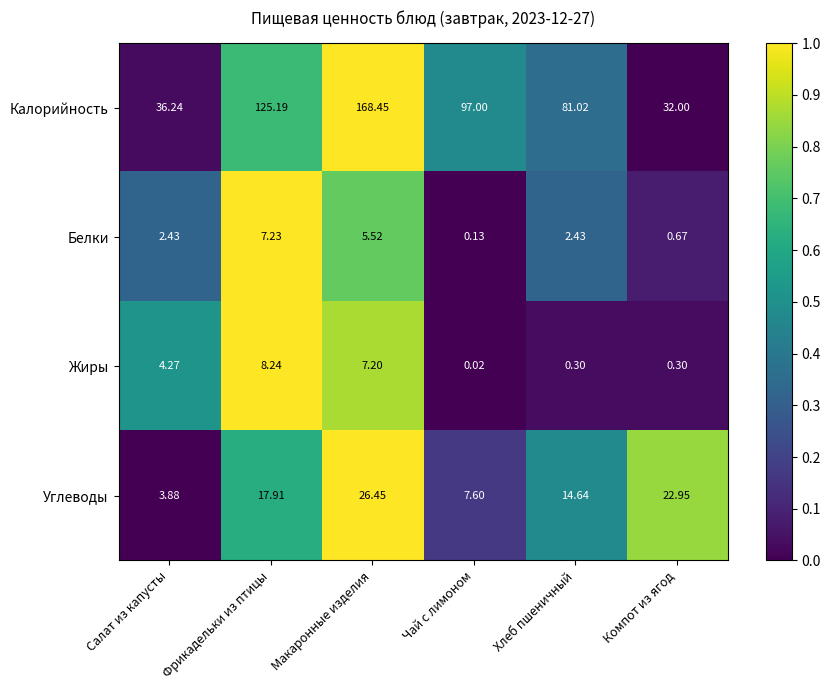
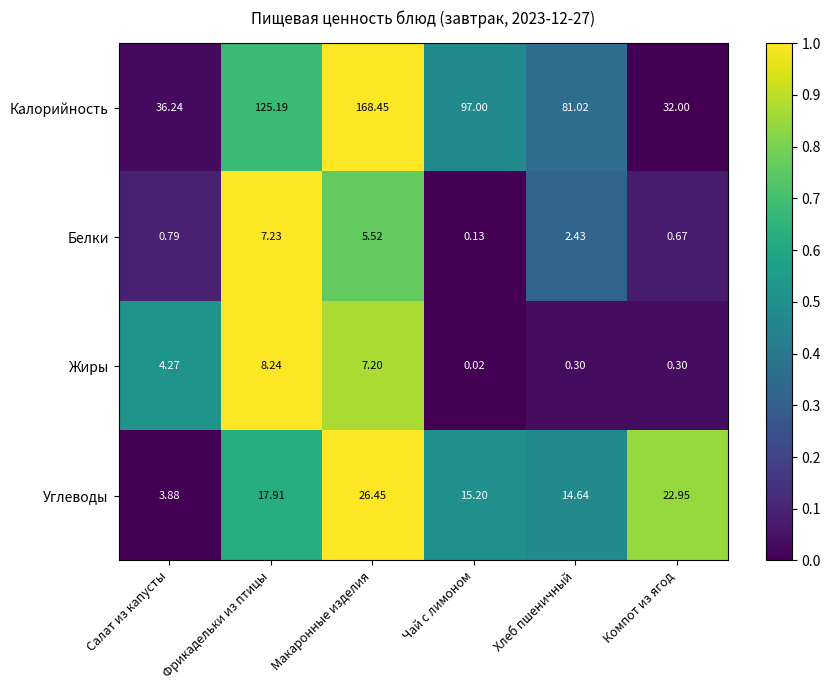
  {
    "Калорийность": {
      "Салат из капусты": 36.24,
      "Фрикадельки из птицы": 125.19,
      "Макаронные изделия": 168.45,
      "Чай с лимоном": 97.00,
      "Хлеб пшеничный": 81.02,
      "Компот из ягод": 32.00
    },
    "Белки": {
-     "Салат из капусты": 2.43,
+     "Салат из капусты": 0.79,
      "Фрикадельки из птицы": 7.23,
      "Макаронные изделия": 5.52,
      "Чай с лимоном": 0.13,
      "Хлеб пшеничный": 2.43,
      "Компот из ягод": 0.67
    },
    "Жиры": {
      "Салат из капусты": 4.27,
      "Фрикадельки из птицы": 8.24,
      "Макаронные изделия": 7.20,
      "Чай с лимоном": 0.02,
      "Хлеб пшеничный": 0.30,
      "Компот из ягод": 0.30
    },
    "Углеводы": {
      "Салат из капусты": 3.88,
      "Фрикадельки из птицы": 17.91,
      "Макаронные изделия": 26.45,
-     "Чай с лимоном": 7.60,
+     "Чай с лимоном": 15.20,
      "Хлеб пшеничный": 14.64,
      "Компот из ягод": 22.95
    }
  }
